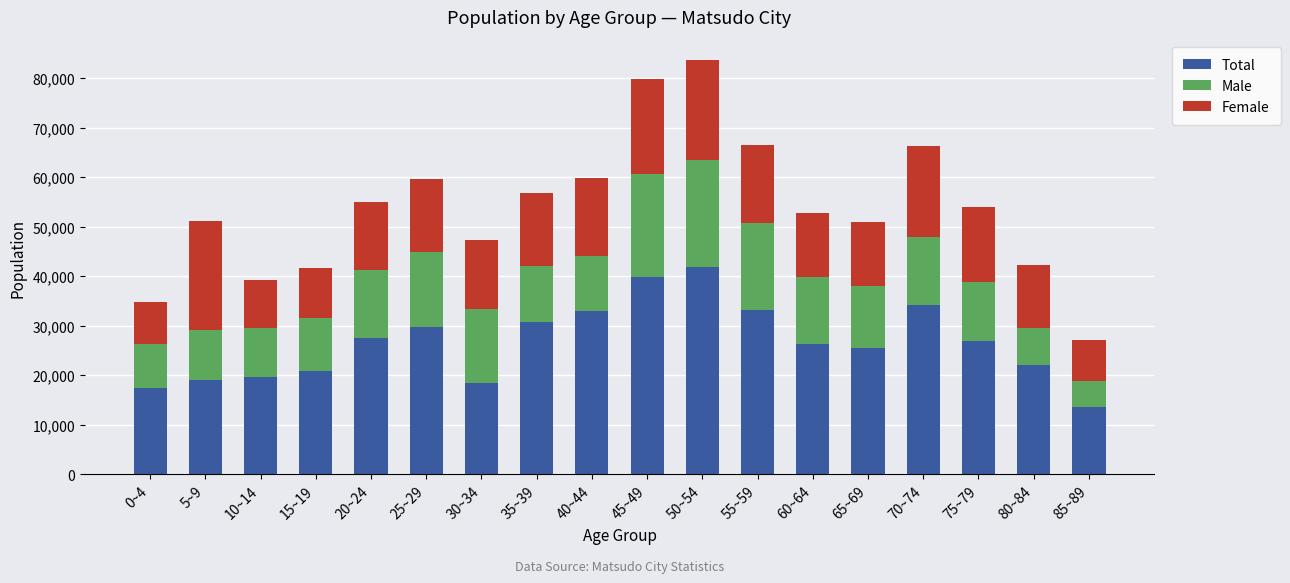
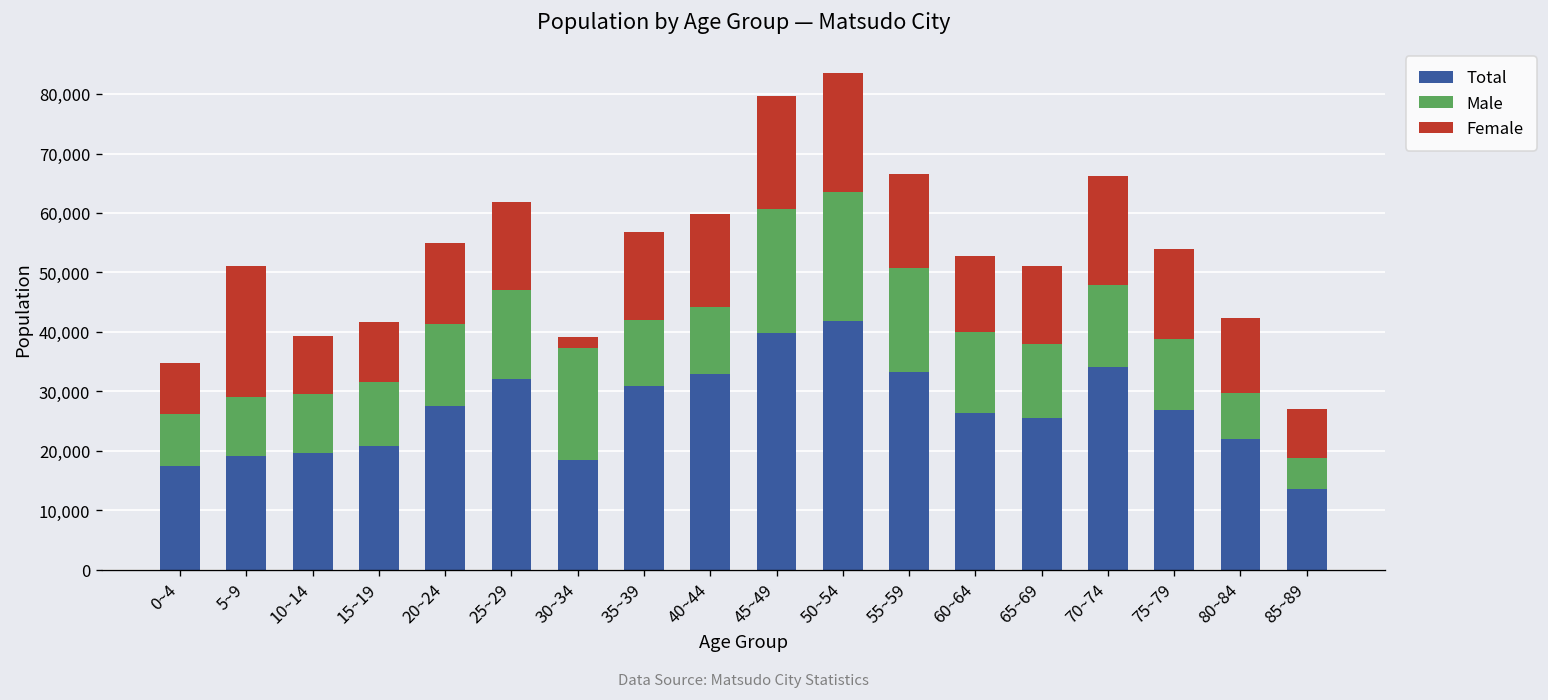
  {
    "Total": {
      "0~4": "17,000",
      "5~9": "19,000",
      "10~14": "20,000",
      "15~19": "21,000",
      "20~24": "28,000",
-     "25~29": "30,000",
+     "25~29": "32,000",
      "30~34": "18,000",
      "35~39": "31,000",
      "40~44": "33,000",
      "45~49": "40,000",
      "50~54": "42,000",
      "55~59": "33,000",
      "60~64": "26,000",
      "65~69": "26,000",
      "70~74": "34,000",
      "75~79": "27,000",
      "80~84": "22,000",
      "85~89": "14,000"
    },
    "Male": {
      "0~4": "9,000",
      "5~9": "10,000",
      "10~14": "10,000",
      "15~19": "11,000",
      "20~24": "14,000",
      "25~29": "15,000",
-     "30~34": "15,000",
+     "30~34": "19,000",
      "35~39": "11,000",
      "40~44": "11,000",
      "45~49": "21,000",
      "50~54": "22,000",
      "55~59": "17,000",
      "60~64": "14,000",
      "65~69": "12,000",
      "70~74": "14,000",
      "75~79": "12,000",
      "80~84": "8,000",
      "85~89": "5,000"
    },
    "Female": {
      "0~4": "8,000",
      "5~9": "22,000",
      "10~14": "10,000",
      "15~19": "10,000",
      "20~24": "14,000",
      "25~29": "15,000",
-     "30~34": "14,000",
+     "30~34": "2,000",
      "35~39": "15,000",
      "40~44": "16,000",
      "45~49": "19,000",
      "50~54": "20,000",
      "55~59": "16,000",
      "60~64": "13,000",
      "65~69": "13,000",
      "70~74": "18,000",
      "75~79": "15,000",
      "80~84": "13,000",
      "85~89": "8,000"
    }
  }
